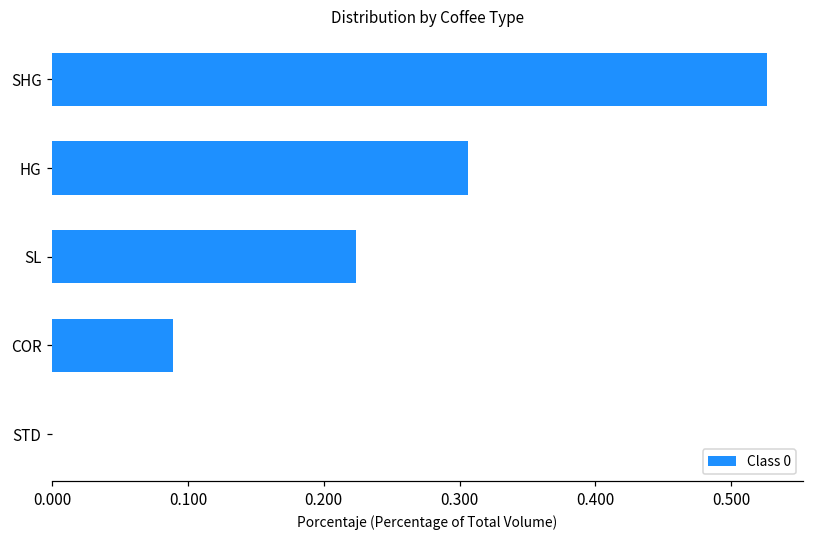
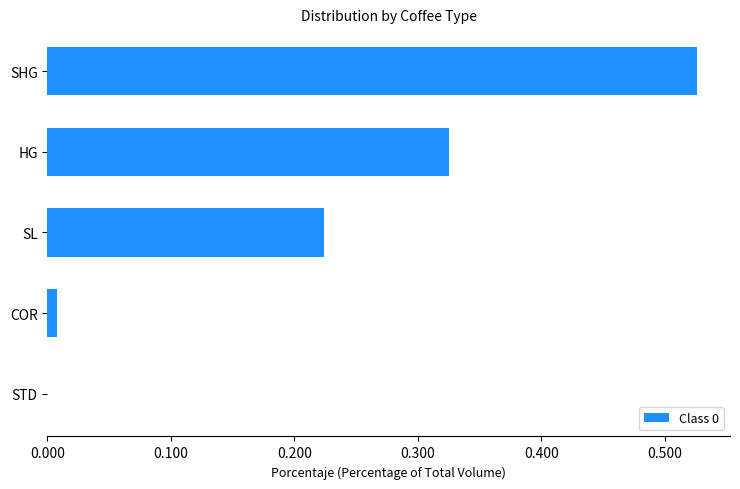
  {
    "SHG": 0.527,
-   "HG": 0.306,
+   "HG": 0.325,
    "SL": 0.224,
-   "COR": 0.089
+   "COR": 0.008
  }
